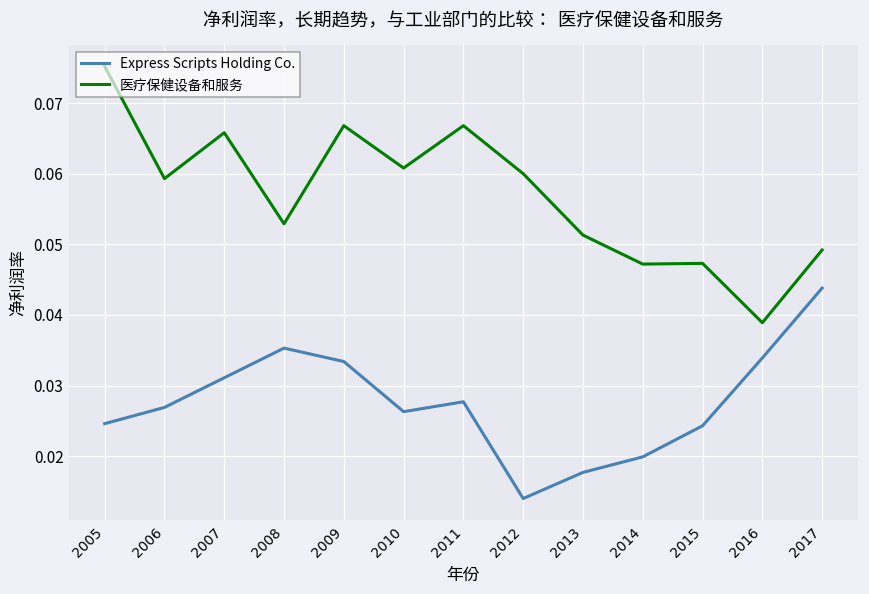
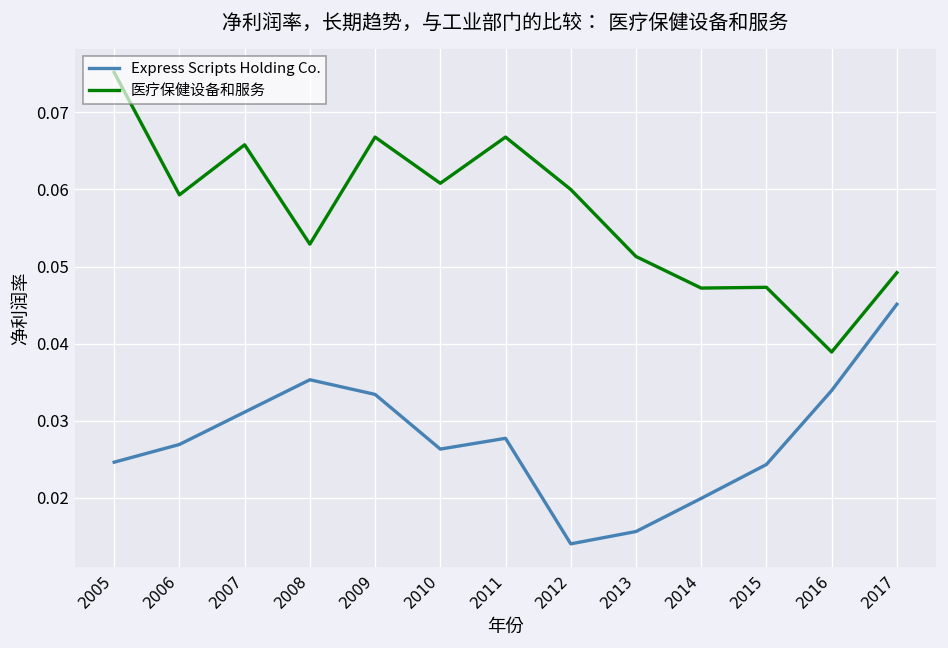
  {
    "Express Scripts Holding Co.": {
      "2005": 0.025,
      "2006": 0.027,
      "2007": 0.031,
      "2008": 0.035,
      "2009": 0.033,
      "2010": 0.026,
      "2011": 0.028,
      "2012": 0.014,
-     "2013": 0.018,
+     "2013": 0.016,
      "2014": 0.020,
      "2015": 0.024,
      "2016": 0.034,
-     "2017": 0.044
+     "2017": 0.045
    },
    "医疗保健设备和服务": {
      "2006": 0.059,
      "2007": 0.066,
      "2008": 0.053,
      "2009": 0.067,
      "2010": 0.061,
      "2011": 0.067,
      "2012": 0.060,
      "2013": 0.051,
      "2014": 0.047,
      "2015": 0.047,
      "2016": 0.039,
      "2017": 0.049
    }
  }
